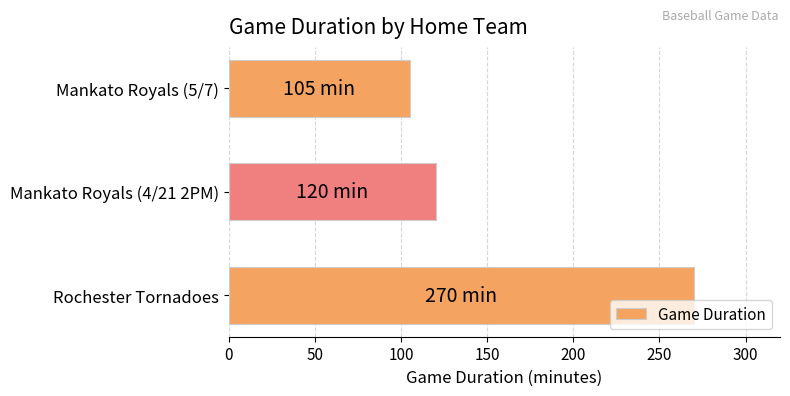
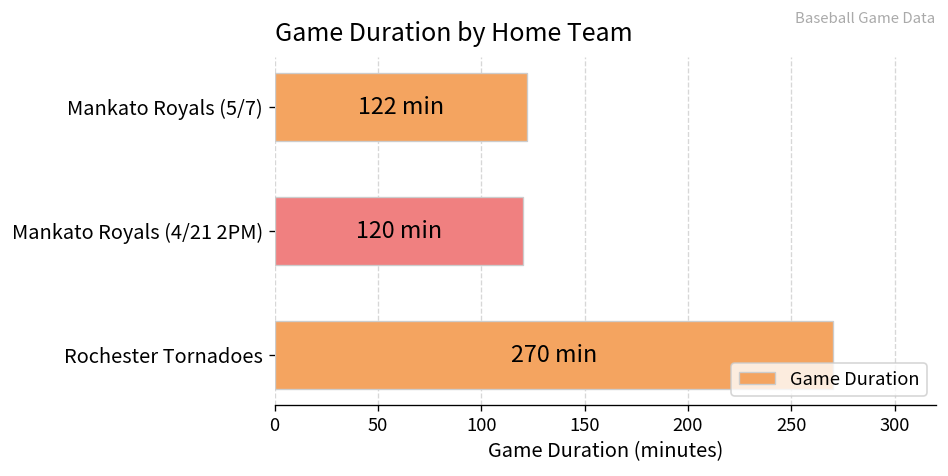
  {
-   "Mankato Royals (5/7)": 105,
+   "Mankato Royals (5/7)": 122,
    "Mankato Royals (4/21 2PM)": 120,
    "Rochester Tornadoes": 270
  }
